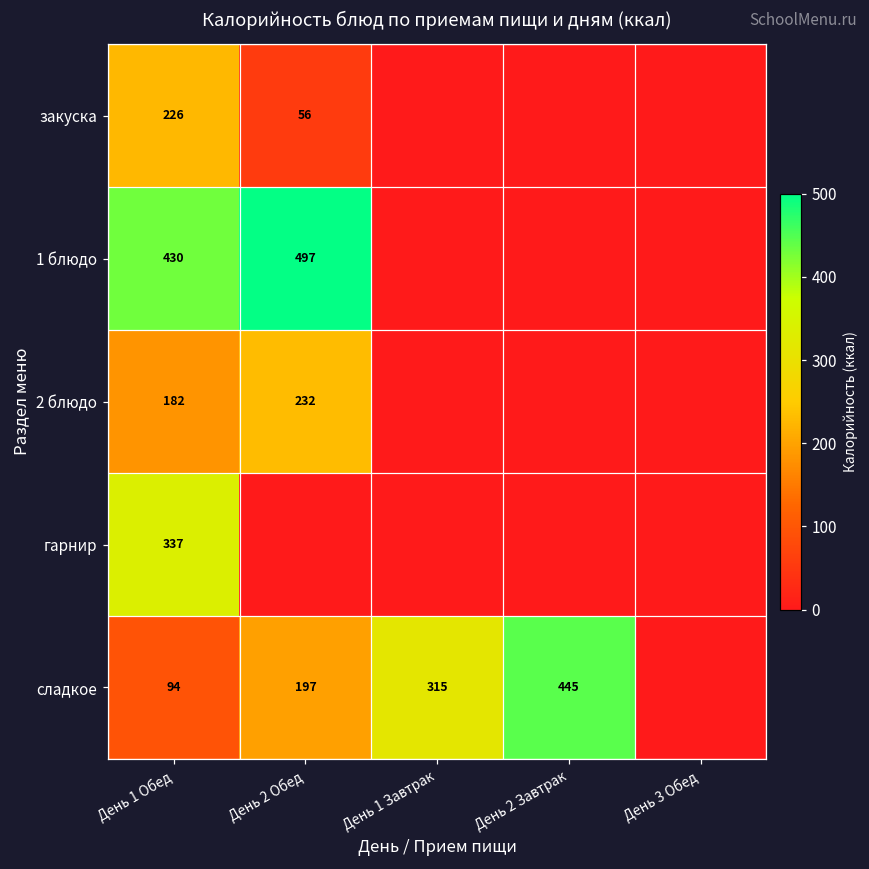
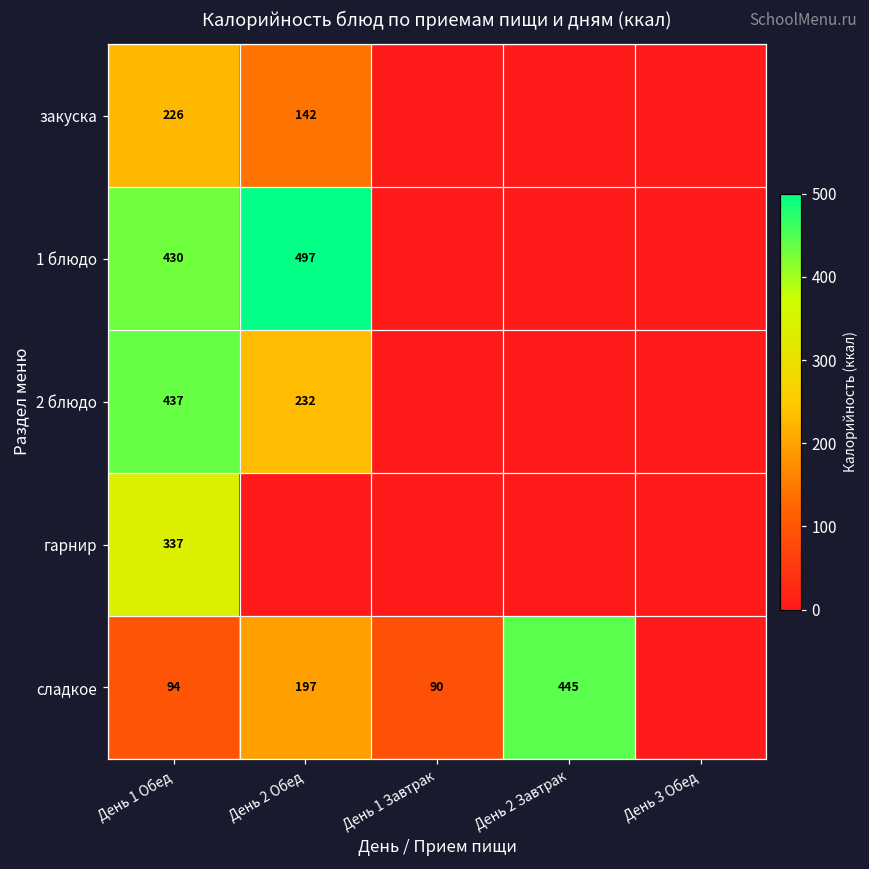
  {
    "закуска": {
      "День 1 Обед": 226,
-     "День 2 Обед": 56
+     "День 2 Обед": 142
    },
    "1 блюдо": {
      "День 1 Обед": 430,
      "День 2 Обед": 497
    },
    "2 блюдо": {
-     "День 1 Обед": 182,
+     "День 1 Обед": 437,
      "День 2 Обед": 232
    },
    "гарнир": {
      "День 1 Обед": 337
    },
    "сладкое": {
      "День 1 Обед": 94,
      "День 2 Обед": 197,
-     "День 1 Завтрак": 315,
+     "День 1 Завтрак": 90,
      "День 2 Завтрак": 445
    }
  }
